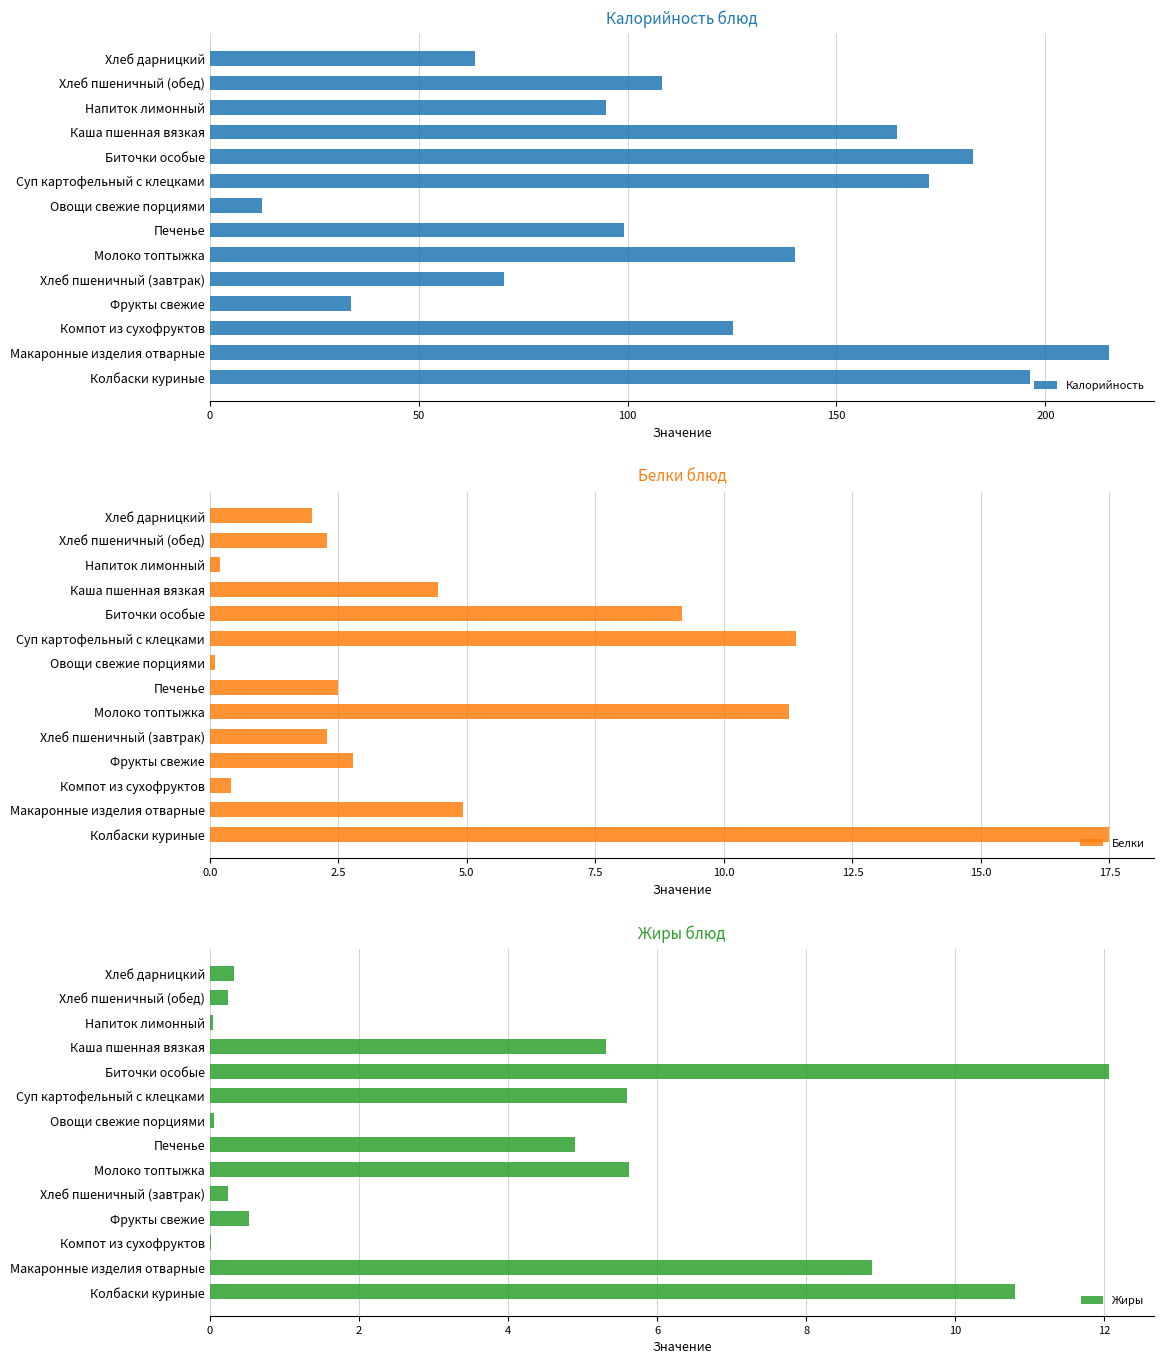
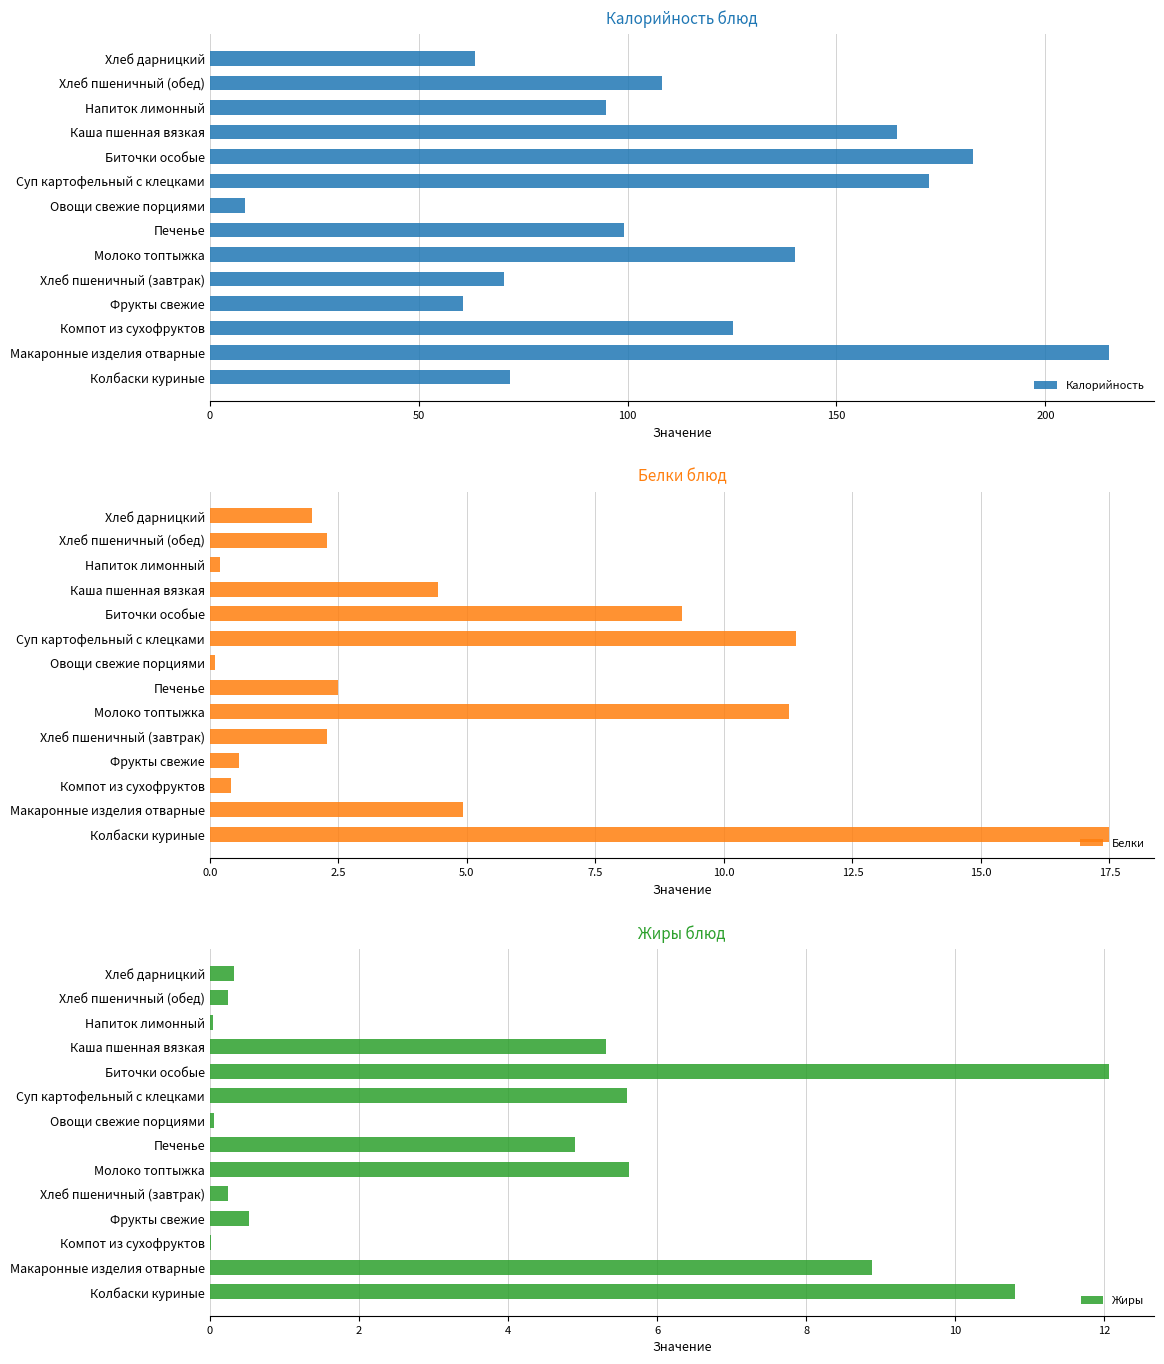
  {
    "Калорийность блюд": {
      "Хлеб дарницкий": 64,
      "Хлеб пшеничный (обед)": 108,
      "Напиток лимонный": 95,
      "Каша пшенная вязкая": 164,
      "Биточки особые": 183,
      "Суп картофельный с клецками": 172,
-     "Овощи свежие порциями": 13,
+     "Овощи свежие порциями": 9,
      "Печенье": 99,
      "Молоко топтыжка": 140,
      "Хлеб пшеничный (завтрак)": 70,
-     "Фрукты свежие": 34,
+     "Фрукты свежие": 61,
      "Компот из сухофруктов": 125,
      "Макаронные изделия отварные": 215,
-     "Колбаски куриные": 196
+     "Колбаски куриные": 72
    },
    "Белки блюд": {
      "Хлеб дарницкий": 2.0,
      "Хлеб пшеничный (обед)": 2.3,
      "Напиток лимонный": 0.2,
      "Каша пшенная вязкая": 4.4,
      "Биточки особые": 9.2,
      "Суп картофельный с клецками": 11.4,
      "Овощи свежие порциями": 0.1,
      "Печенье": 2.5,
      "Молоко топтыжка": 11.3,
      "Хлеб пшеничный (завтрак)": 2.3,
-     "Фрукты свежие": 2.8,
+     "Фрукты свежие": 0.6,
      "Компот из сухофруктов": 0.4,
      "Макаронные изделия отварные": 4.9,
      "Колбаски куриные": 17.5
    },
    "Жиры блюд": {
      "Хлеб дарницкий": 0.3,
      "Хлеб пшеничный (обед)": 0.2,
      "Напиток лимонный": 0.0,
      "Каша пшенная вязкая": 5.3,
      "Биточки особые": 12.1,
      "Суп картофельный с клецками": 5.6,
      "Овощи свежие порциями": 0.1,
      "Печенье": 4.9,
      "Молоко топтыжка": 5.6,
      "Хлеб пшеничный (завтрак)": 0.2,
      "Фрукты свежие": 0.5,
      "Макаронные изделия отварные": 8.9,
      "Колбаски куриные": 10.8
    }
  }
